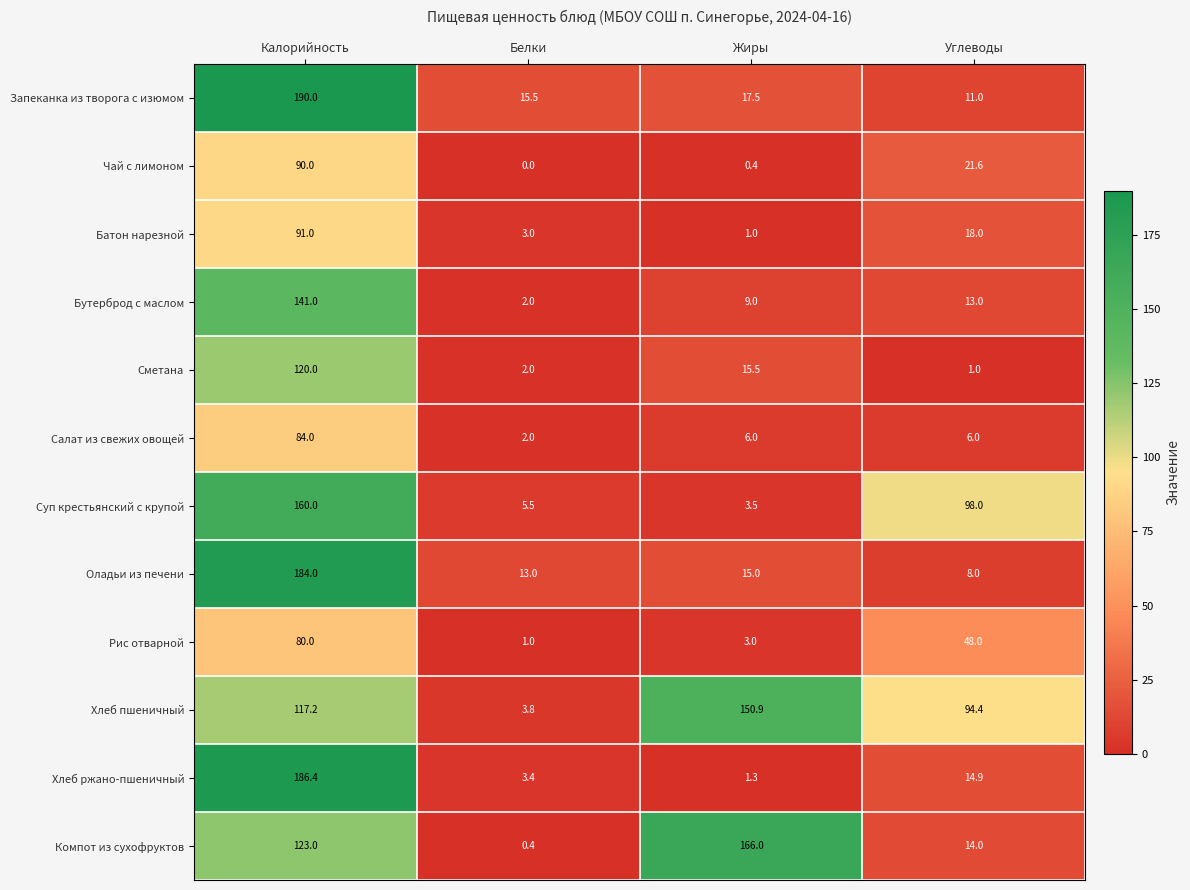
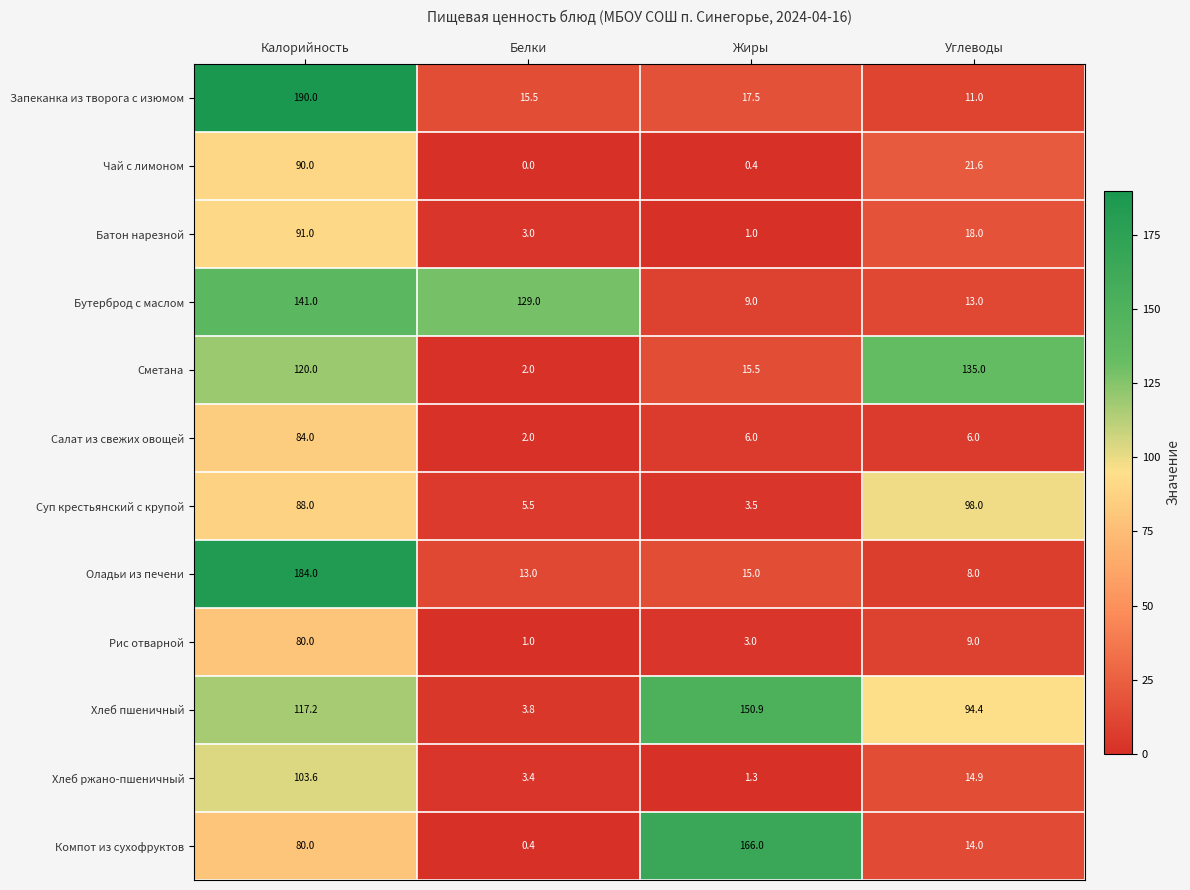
  {
    "Запеканка из творога с изюмом": {
      "Калорийность": 190.0,
      "Белки": 15.5,
      "Жиры": 17.5,
      "Углеводы": 11.0
    },
    "Чай с лимоном": {
      "Калорийность": 90.0,
      "Белки": 0.0,
      "Жиры": 0.4,
      "Углеводы": 21.6
    },
    "Батон нарезной": {
      "Калорийность": 91.0,
      "Белки": 3.0,
      "Жиры": 1.0,
      "Углеводы": 18.0
    },
    "Бутерброд с маслом": {
      "Калорийность": 141.0,
-     "Белки": 2.0,
+     "Белки": 129.0,
      "Жиры": 9.0,
      "Углеводы": 13.0
    },
    "Сметана": {
      "Калорийность": 120.0,
      "Белки": 2.0,
      "Жиры": 15.5,
-     "Углеводы": 1.0
+     "Углеводы": 135.0
    },
    "Салат из свежих овощей": {
      "Калорийность": 84.0,
      "Белки": 2.0,
      "Жиры": 6.0,
      "Углеводы": 6.0
    },
    "Суп крестьянский с крупой": {
-     "Калорийность": 160.0,
+     "Калорийность": 88.0,
      "Белки": 5.5,
      "Жиры": 3.5,
      "Углеводы": 98.0
    },
    "Оладьи из печени": {
      "Калорийность": 184.0,
      "Белки": 13.0,
      "Жиры": 15.0,
      "Углеводы": 8.0
    },
    "Рис отварной": {
      "Калорийность": 80.0,
      "Белки": 1.0,
      "Жиры": 3.0,
-     "Углеводы": 48.0
+     "Углеводы": 9.0
    },
    "Хлеб пшеничный": {
      "Калорийность": 117.2,
      "Белки": 3.8,
      "Жиры": 150.9,
      "Углеводы": 94.4
    },
    "Хлеб ржано-пшеничный": {
-     "Калорийность": 186.4,
+     "Калорийность": 103.6,
      "Белки": 3.4,
      "Жиры": 1.3,
      "Углеводы": 14.9
    },
    "Компот из сухофруктов": {
-     "Калорийность": 123.0,
+     "Калорийность": 80.0,
      "Белки": 0.4,
      "Жиры": 166.0,
      "Углеводы": 14.0
    }
  }
